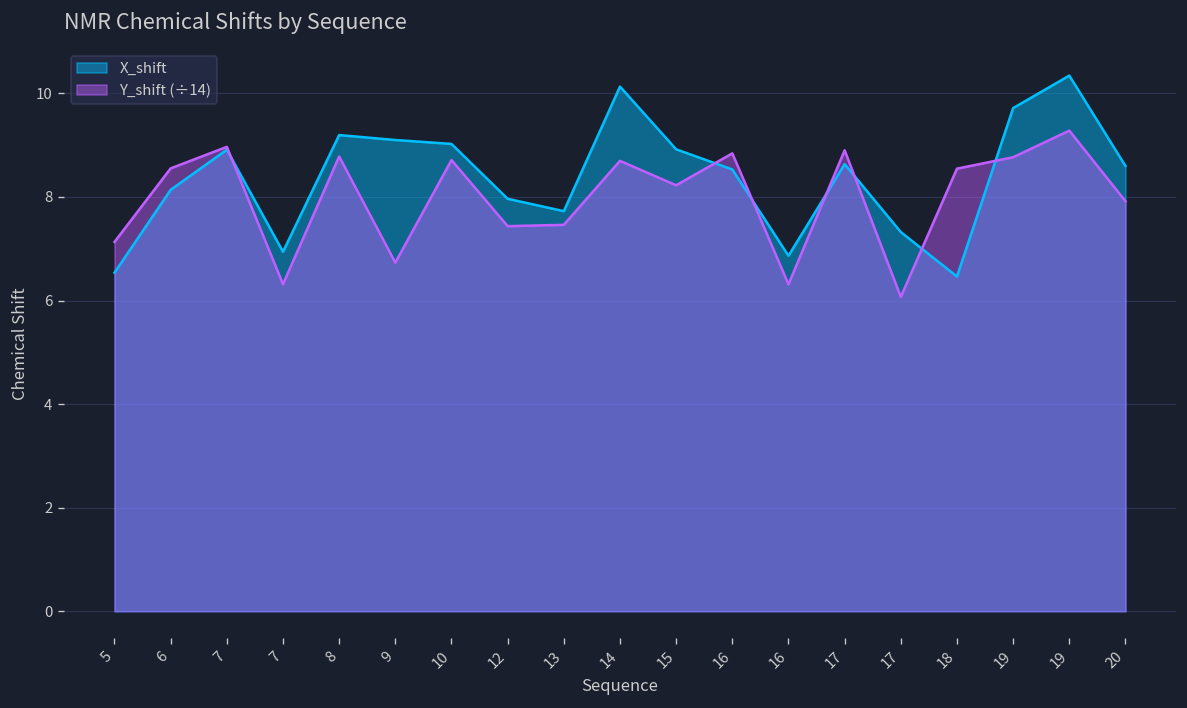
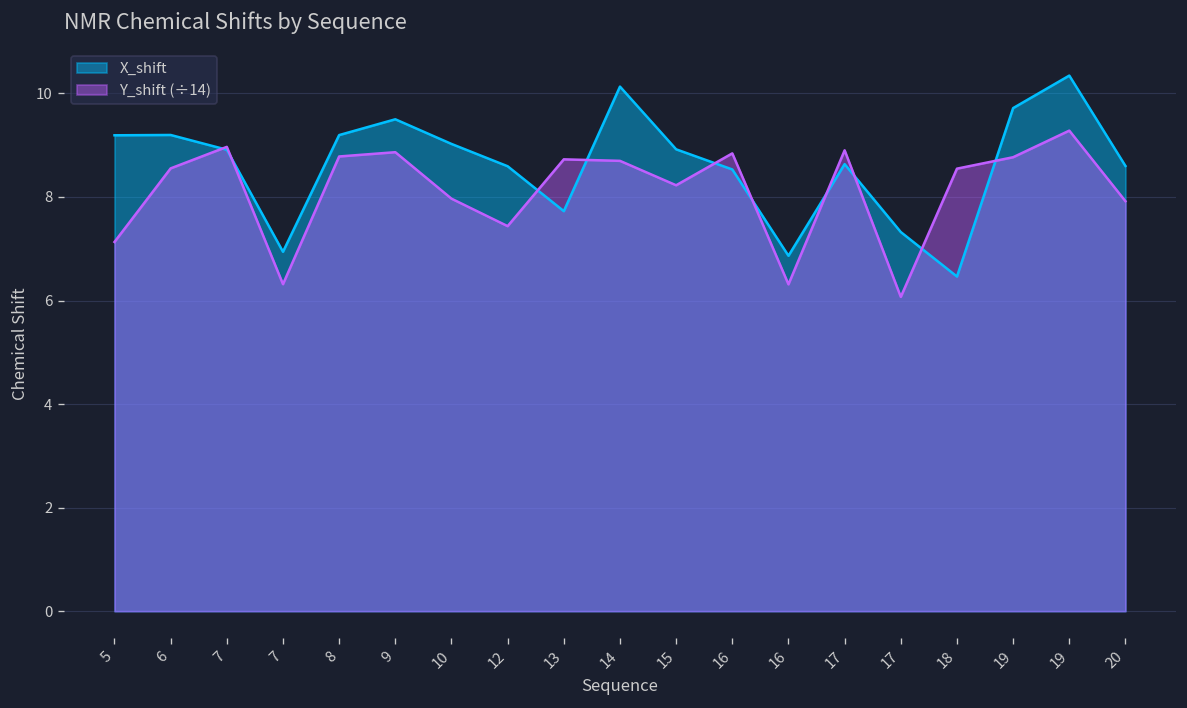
  {
    "X_shift": {
-     "5": 6.5,
-     "6": 8.1,
+     "5": 9.2,
+     "6": 9.2,
      "8": 9.2,
-     "9": 9.1,
+     "9": 9.5,
      "10": 9.0,
-     "12": 8.0,
+     "12": 8.6,
      "13": 7.7,
      "14": 10.1,
      "15": 8.9,
      "18": 6.5,
      "20": 8.6
    },
    "Y_shift (÷14)": {
      "5": 7.1,
      "6": 8.6,
      "8": 8.8,
-     "9": 6.7,
-     "10": 8.7,
+     "9": 8.9,
+     "10": 8.0,
      "12": 7.4,
-     "13": 7.5,
+     "13": 8.7,
      "14": 8.7,
      "15": 8.2,
      "18": 8.5,
      "20": 7.9
    }
  }
